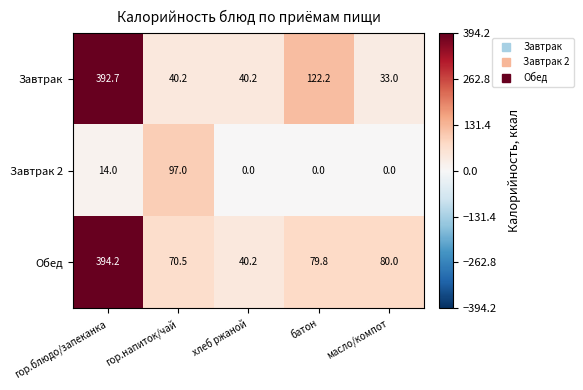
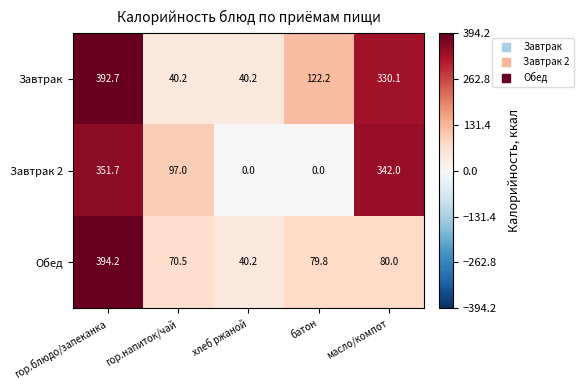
  {
    "Завтрак": {
      "гор.блюдо/запеканка": 392.7,
      "гор.напиток/чай": 40.2,
      "хлеб ржаной": 40.2,
      "батон": 122.2,
-     "масло/компот": 33.0
+     "масло/компот": 330.1
    },
    "Завтрак 2": {
-     "гор.блюдо/запеканка": 14.0,
+     "гор.блюдо/запеканка": 351.7,
      "гор.напиток/чай": 97.0,
      "хлеб ржаной": 0.0,
      "батон": 0.0,
-     "масло/компот": 0.0
+     "масло/компот": 342.0
    },
    "Обед": {
      "гор.блюдо/запеканка": 394.2,
      "гор.напиток/чай": 70.5,
      "хлеб ржаной": 40.2,
      "батон": 79.8,
      "масло/компот": 80.0
    }
  }
